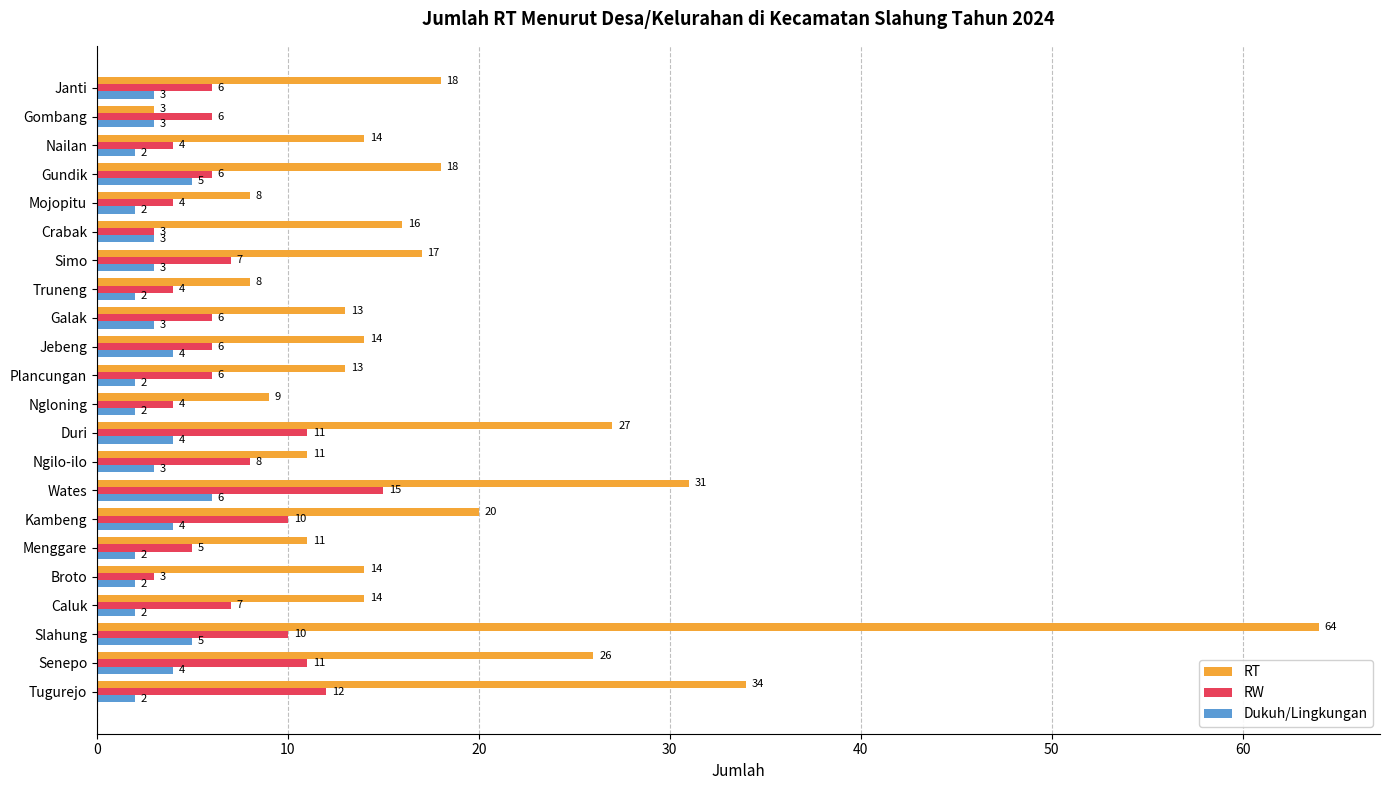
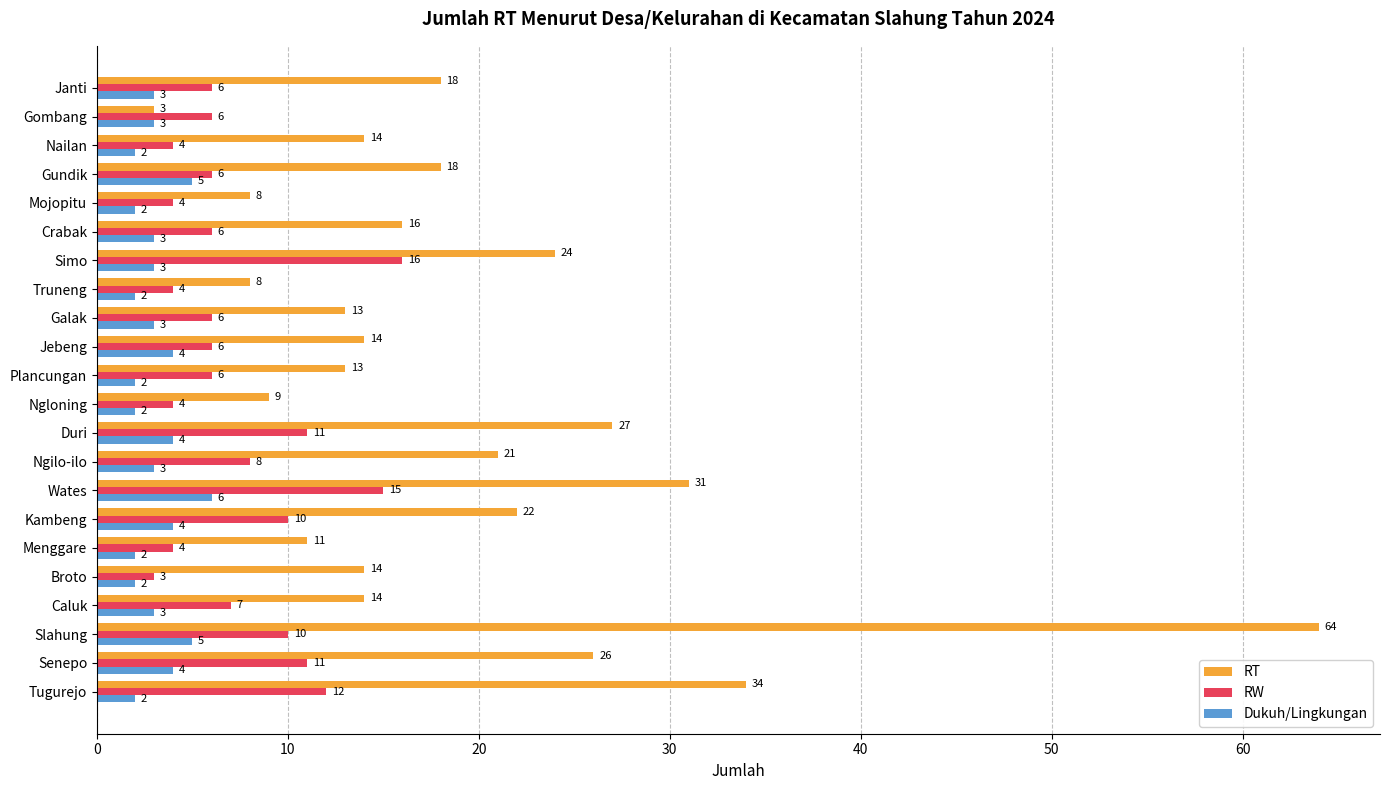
  {
    "RT": {
      "Janti": 18,
      "Gombang": 3,
      "Nailan": 14,
      "Gundik": 18,
      "Mojopitu": 8,
      "Crabak": 16,
-     "Simo": 17,
+     "Simo": 24,
      "Truneng": 8,
      "Galak": 13,
      "Jebeng": 14,
      "Plancungan": 13,
      "Ngloning": 9,
      "Duri": 27,
-     "Ngilo-ilo": 11,
+     "Ngilo-ilo": 21,
      "Wates": 31,
-     "Kambeng": 20,
+     "Kambeng": 22,
      "Menggare": 11,
      "Broto": 14,
      "Caluk": 14,
      "Slahung": 64,
      "Senepo": 26,
      "Tugurejo": 34
    },
    "RW": {
      "Janti": 6,
      "Gombang": 6,
      "Nailan": 4,
      "Gundik": 6,
      "Mojopitu": 4,
-     "Crabak": 3,
-     "Simo": 7,
+     "Crabak": 6,
+     "Simo": 16,
      "Truneng": 4,
      "Galak": 6,
      "Jebeng": 6,
      "Plancungan": 6,
      "Ngloning": 4,
      "Duri": 11,
      "Ngilo-ilo": 8,
      "Wates": 15,
      "Kambeng": 10,
-     "Menggare": 5,
+     "Menggare": 4,
      "Broto": 3,
      "Caluk": 7,
      "Slahung": 10,
      "Senepo": 11,
      "Tugurejo": 12
    },
    "Dukuh/Lingkungan": {
      "Janti": 3,
      "Gombang": 3,
      "Nailan": 2,
      "Gundik": 5,
      "Mojopitu": 2,
      "Crabak": 3,
      "Simo": 3,
      "Truneng": 2,
      "Galak": 3,
      "Jebeng": 4,
      "Plancungan": 2,
      "Ngloning": 2,
      "Duri": 4,
      "Ngilo-ilo": 3,
      "Wates": 6,
      "Kambeng": 4,
      "Menggare": 2,
      "Broto": 2,
-     "Caluk": 2,
+     "Caluk": 3,
      "Slahung": 5,
      "Senepo": 4,
      "Tugurejo": 2
    }
  }
